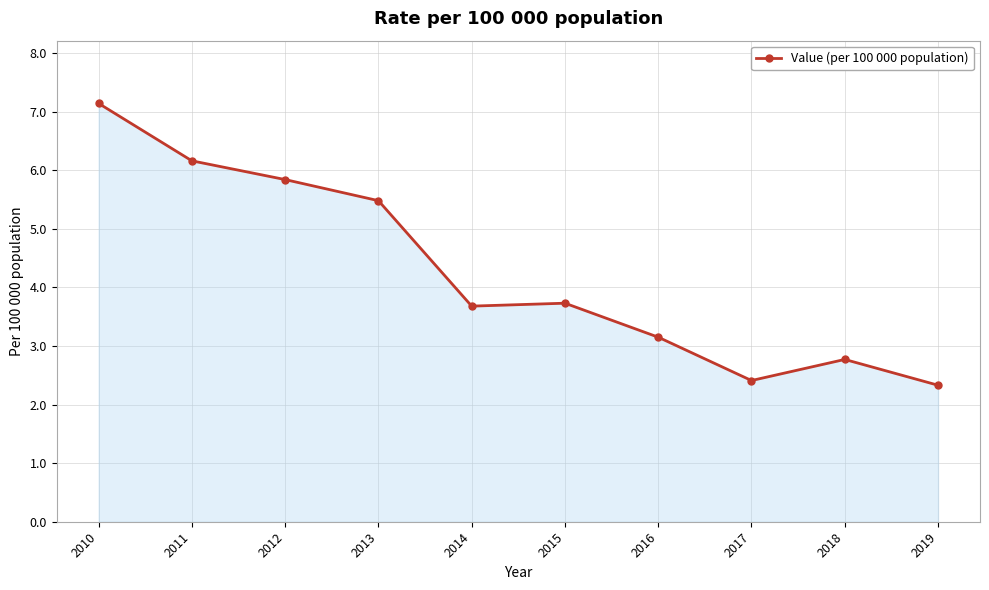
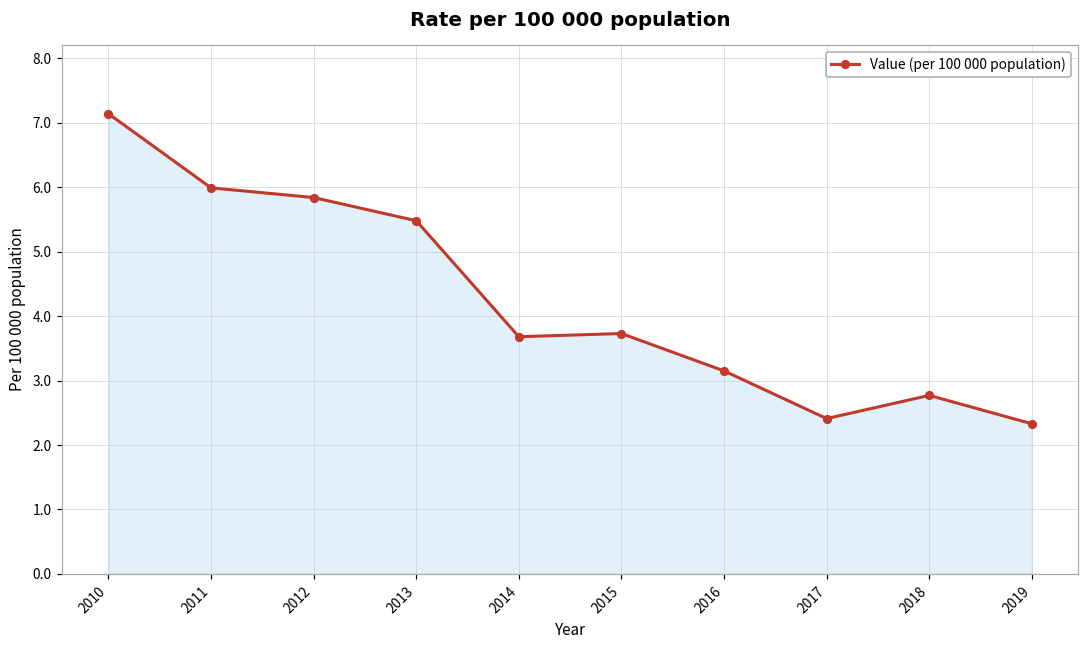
  {
    "2010": 7.1,
-   "2011": 6.2,
+   "2011": 6.0,
    "2012": 5.8,
    "2013": 5.5,
    "2014": 3.7,
    "2015": 3.7,
    "2016": 3.2,
    "2017": 2.4,
    "2018": 2.8,
    "2019": 2.3
  }
